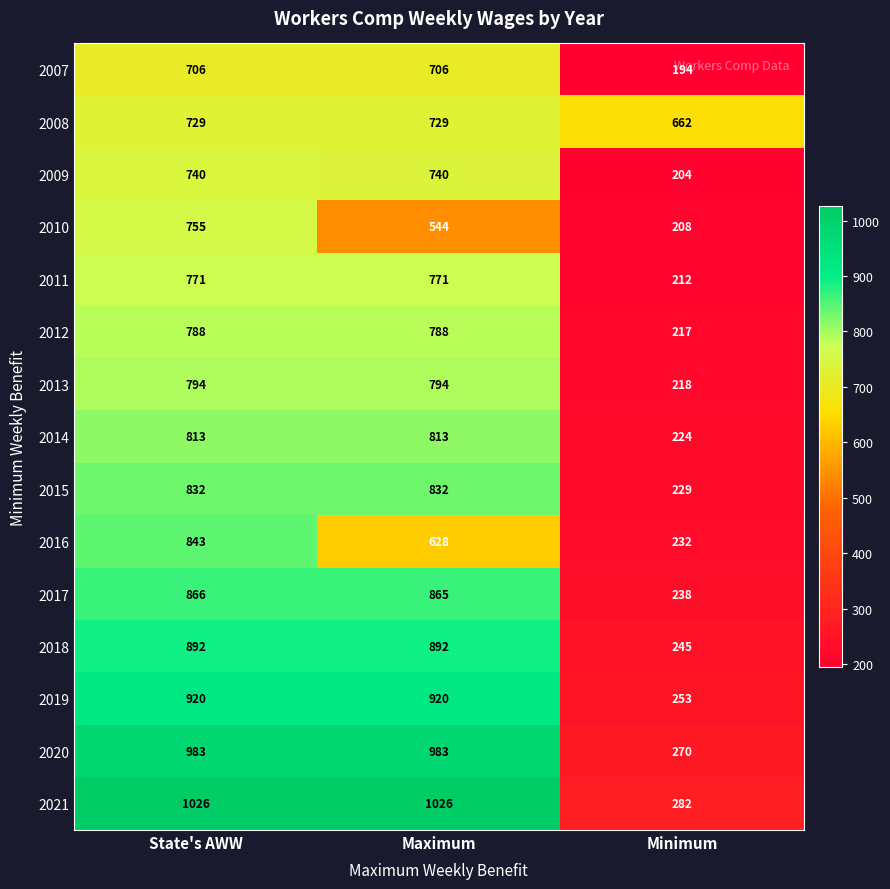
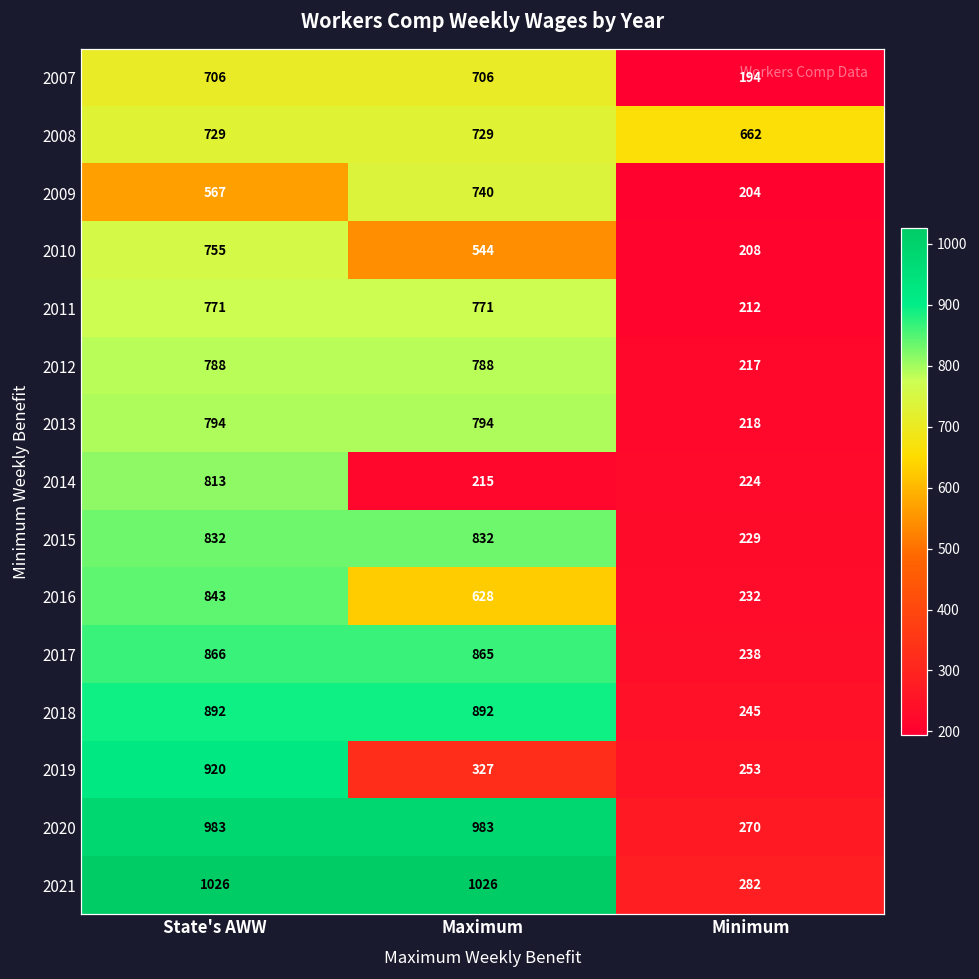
  {
    "2007": {
      "State's AWW": 706,
      "Maximum": 706
    },
    "2008": {
      "State's AWW": 729,
      "Maximum": 729,
      "Minimum": 662
    },
    "2009": {
-     "State's AWW": 740,
+     "State's AWW": 567,
      "Maximum": 740,
      "Minimum": 204
    },
    "2010": {
      "State's AWW": 755,
      "Maximum": 544,
      "Minimum": 208
    },
    "2011": {
      "State's AWW": 771,
      "Maximum": 771,
      "Minimum": 212
    },
    "2012": {
      "State's AWW": 788,
      "Maximum": 788,
      "Minimum": 217
    },
    "2013": {
      "State's AWW": 794,
      "Maximum": 794,
      "Minimum": 218
    },
    "2014": {
      "State's AWW": 813,
-     "Maximum": 813,
+     "Maximum": 215,
      "Minimum": 224
    },
    "2015": {
      "State's AWW": 832,
      "Maximum": 832,
      "Minimum": 229
    },
    "2016": {
      "State's AWW": 843,
      "Maximum": 628,
      "Minimum": 232
    },
    "2017": {
      "State's AWW": 866,
      "Maximum": 865,
      "Minimum": 238
    },
    "2018": {
      "State's AWW": 892,
      "Maximum": 892,
      "Minimum": 245
    },
    "2019": {
      "State's AWW": 920,
-     "Maximum": 920,
+     "Maximum": 327,
      "Minimum": 253
    },
    "2020": {
      "State's AWW": 983,
      "Maximum": 983,
      "Minimum": 270
    },
    "2021": {
      "State's AWW": 1026,
      "Maximum": 1026,
      "Minimum": 282
    }
  }
